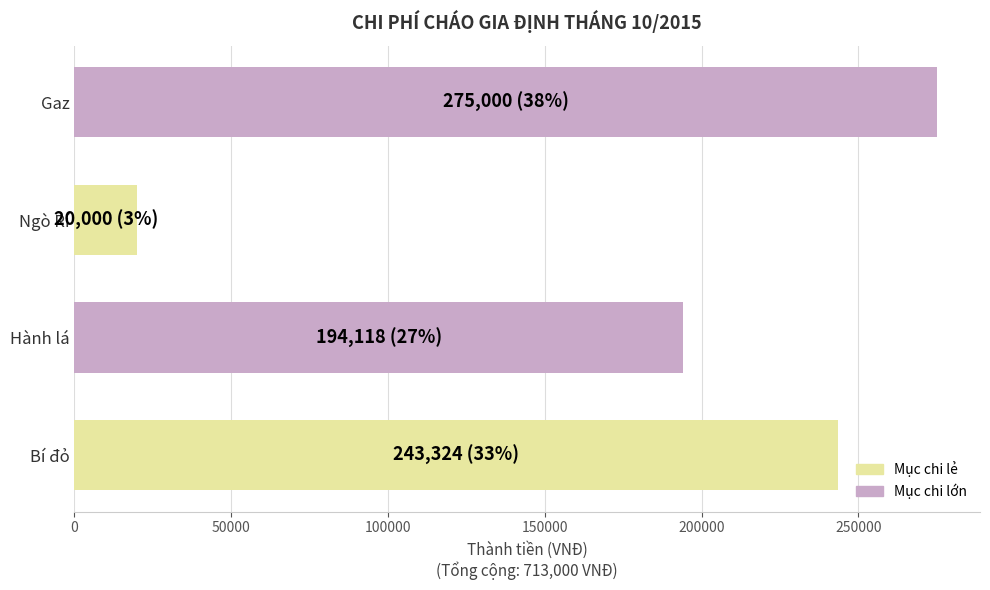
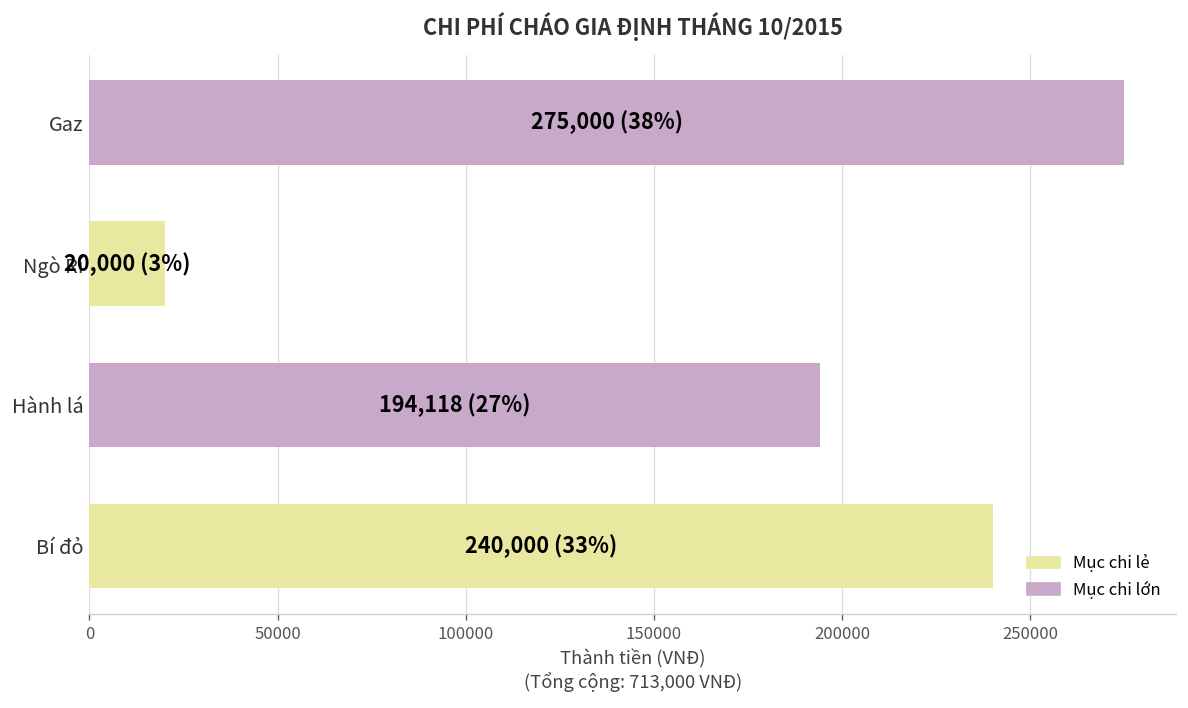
  {
    "Gaz": "275,000",
    "Ngò Rí": "20,000",
    "Hành lá": "194,118",
-   "Bí đỏ": "243,324"
+   "Bí đỏ": "240,000"
  }
